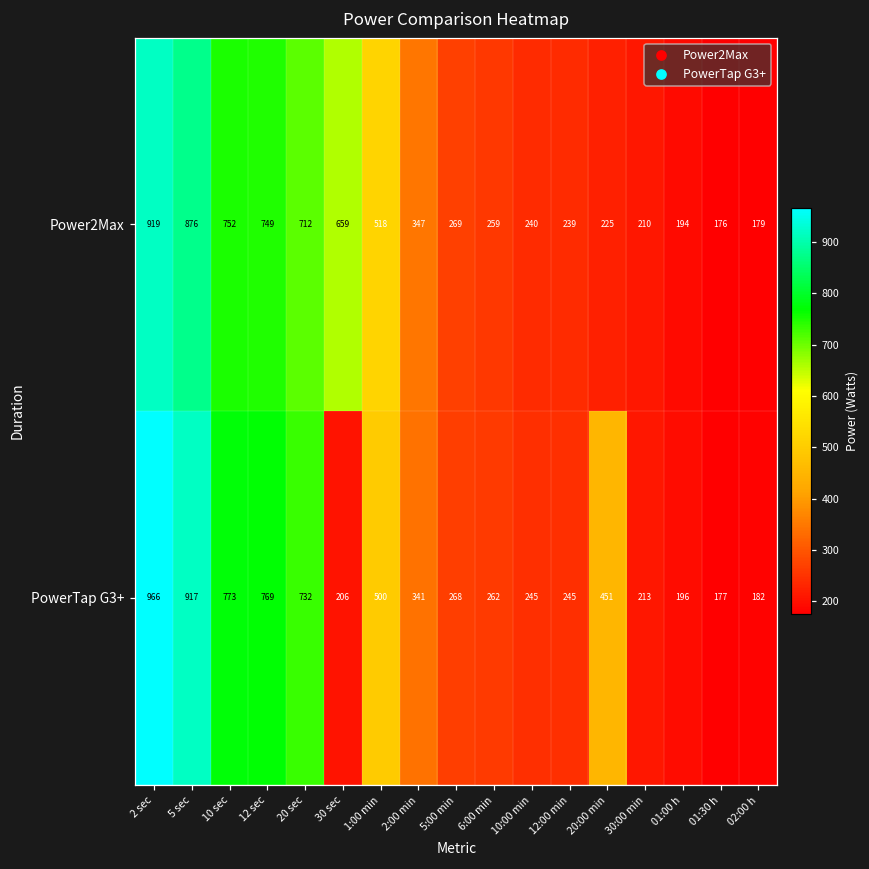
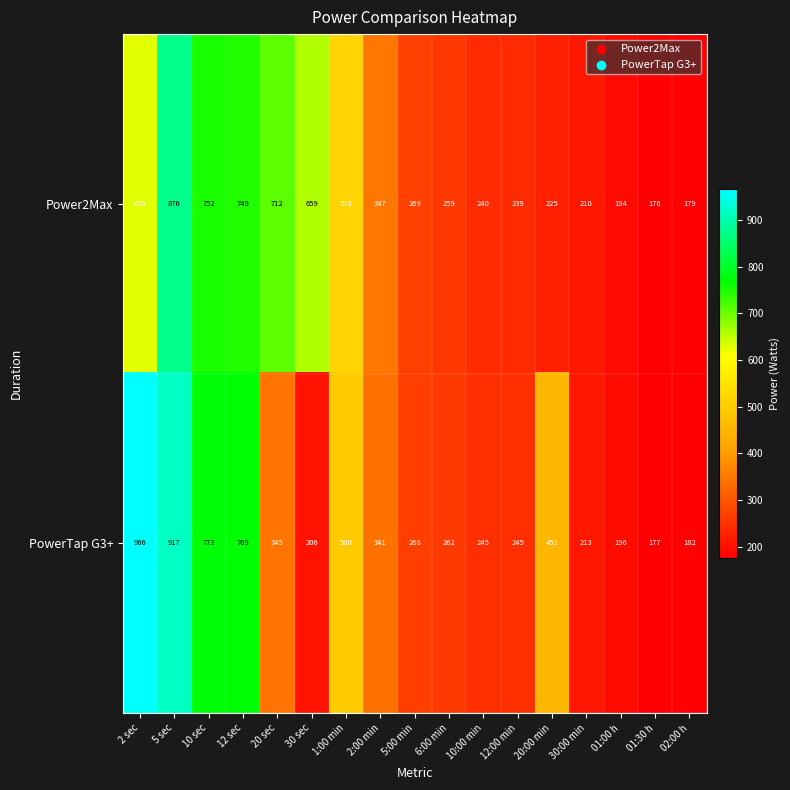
  {
    "Power2Max": {
-     "2 sec": 919,
+     "2 sec": 629,
      "5 sec": 876,
      "10 sec": 752,
      "12 sec": 749,
      "20 sec": 712,
      "30 sec": 659,
      "1:00 min": 518,
      "2:00 min": 347,
      "5:00 min": 269,
      "6:00 min": 259,
      "10:00 min": 240,
      "12:00 min": 239,
      "20:00 min": 225,
      "30:00 min": 210,
      "01:00 h": 194,
      "01:30 h": 176,
      "02:00 h": 179
    },
    "PowerTap G3+": {
      "2 sec": 966,
      "5 sec": 917,
      "10 sec": 773,
      "12 sec": 769,
-     "20 sec": 732,
+     "20 sec": 345,
      "30 sec": 206,
      "1:00 min": 500,
      "2:00 min": 341,
      "5:00 min": 268,
      "6:00 min": 262,
      "10:00 min": 245,
      "12:00 min": 245,
      "20:00 min": 451,
      "30:00 min": 213,
      "01:00 h": 196,
      "01:30 h": 177,
      "02:00 h": 182
    }
  }
